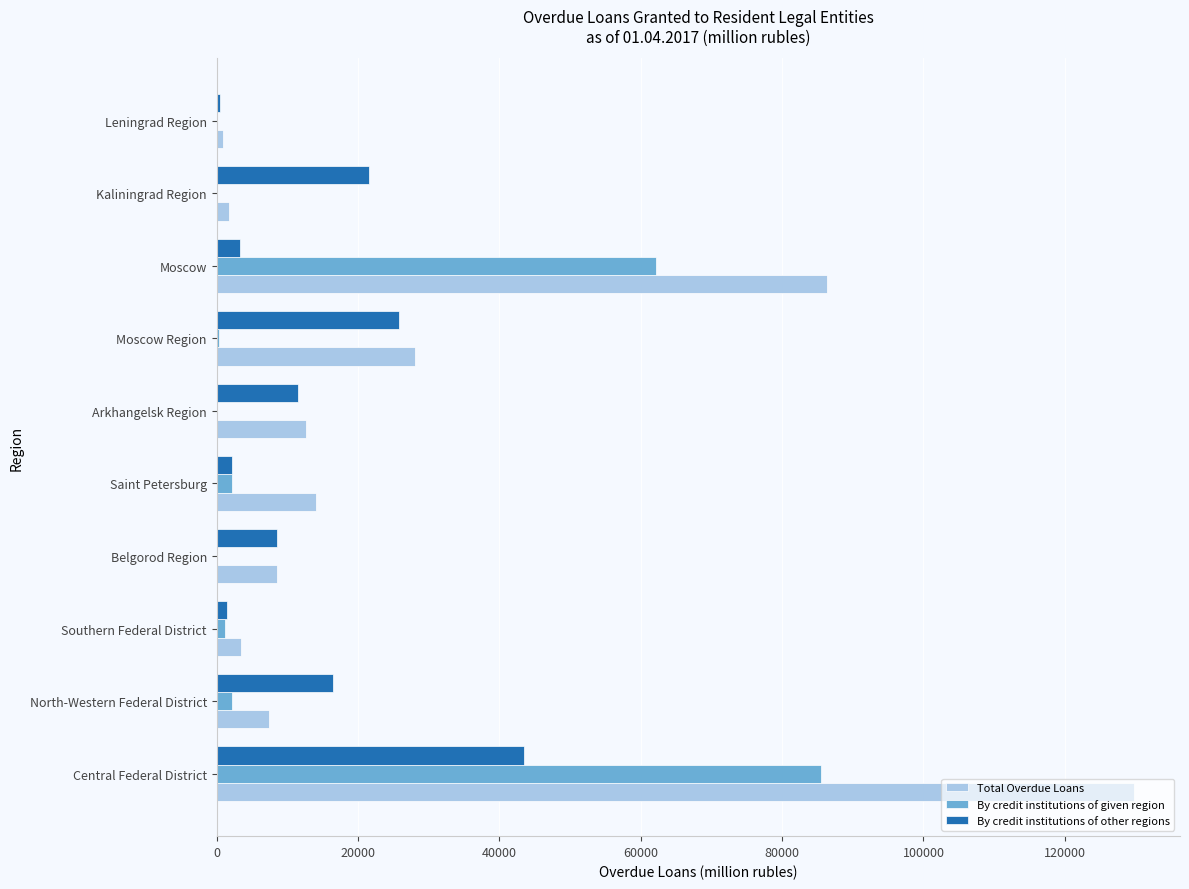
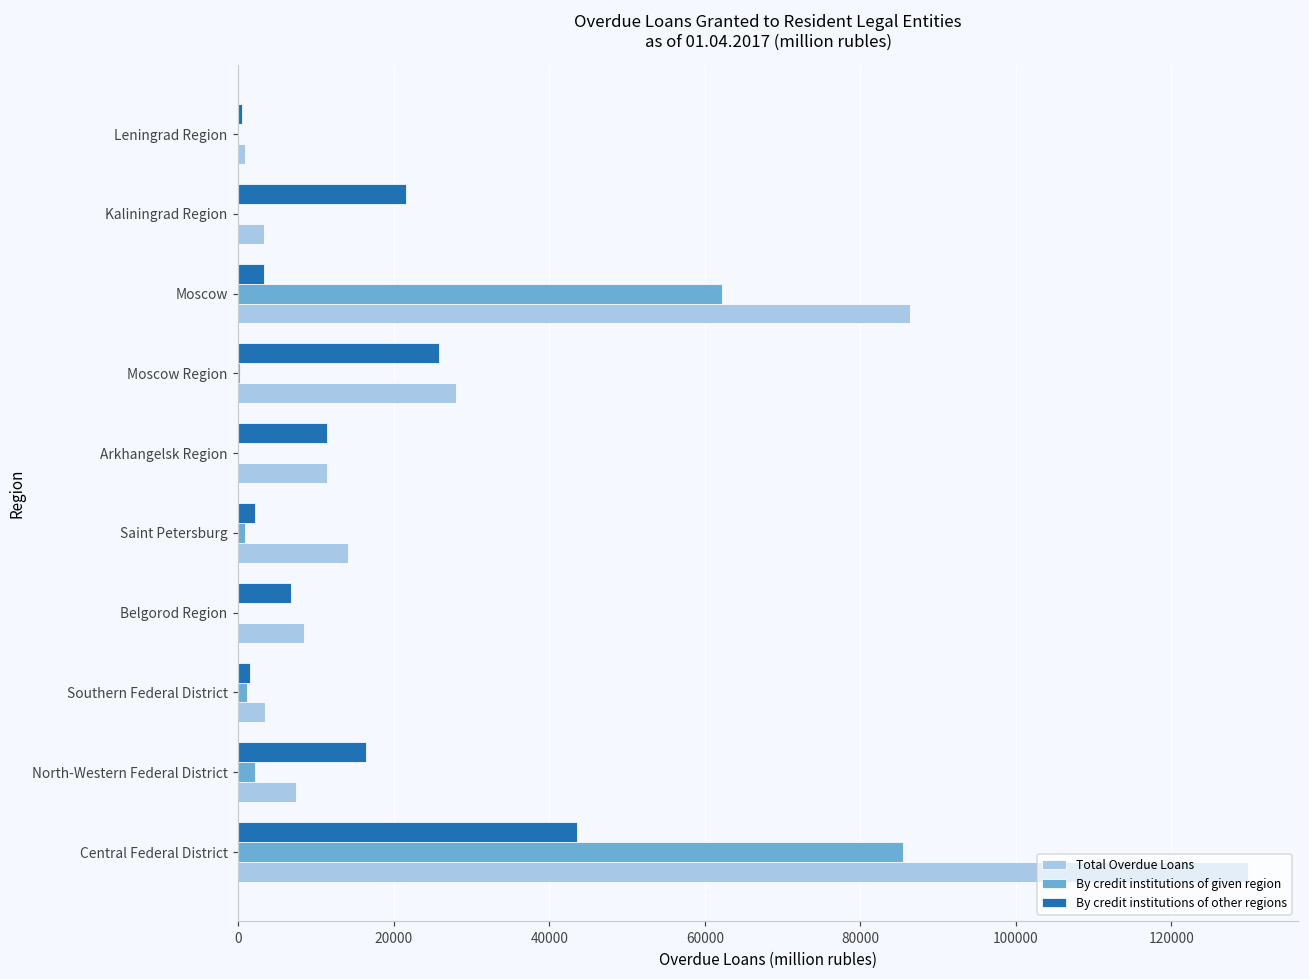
  {
    "Total Overdue Loans": {
      "Leningrad Region": 1000,
-     "Kaliningrad Region": 2000,
+     "Kaliningrad Region": 3000,
      "Moscow": 86000,
      "Moscow Region": 28000,
-     "Arkhangelsk Region": 13000,
+     "Arkhangelsk Region": 11000,
      "Saint Petersburg": 14000,
      "Belgorod Region": 9000,
      "Southern Federal District": 3000,
      "North-Western Federal District": 7000
    },
    "By credit institutions of given region": {
      "Leningrad Region": 0,
      "Moscow": 62000,
      "Arkhangelsk Region": 0,
-     "Saint Petersburg": 2000,
+     "Saint Petersburg": 1000,
      "Belgorod Region": 0,
      "Southern Federal District": 1000,
      "North-Western Federal District": 2000,
      "Central Federal District": 86000
    },
    "By credit institutions of other regions": {
      "Leningrad Region": 0,
      "Kaliningrad Region": 22000,
      "Moscow": 3000,
      "Moscow Region": 26000,
      "Arkhangelsk Region": 11000,
      "Saint Petersburg": 2000,
-     "Belgorod Region": 9000,
+     "Belgorod Region": 7000,
      "Southern Federal District": 1000,
      "North-Western Federal District": 16000,
      "Central Federal District": 44000
    }
  }
